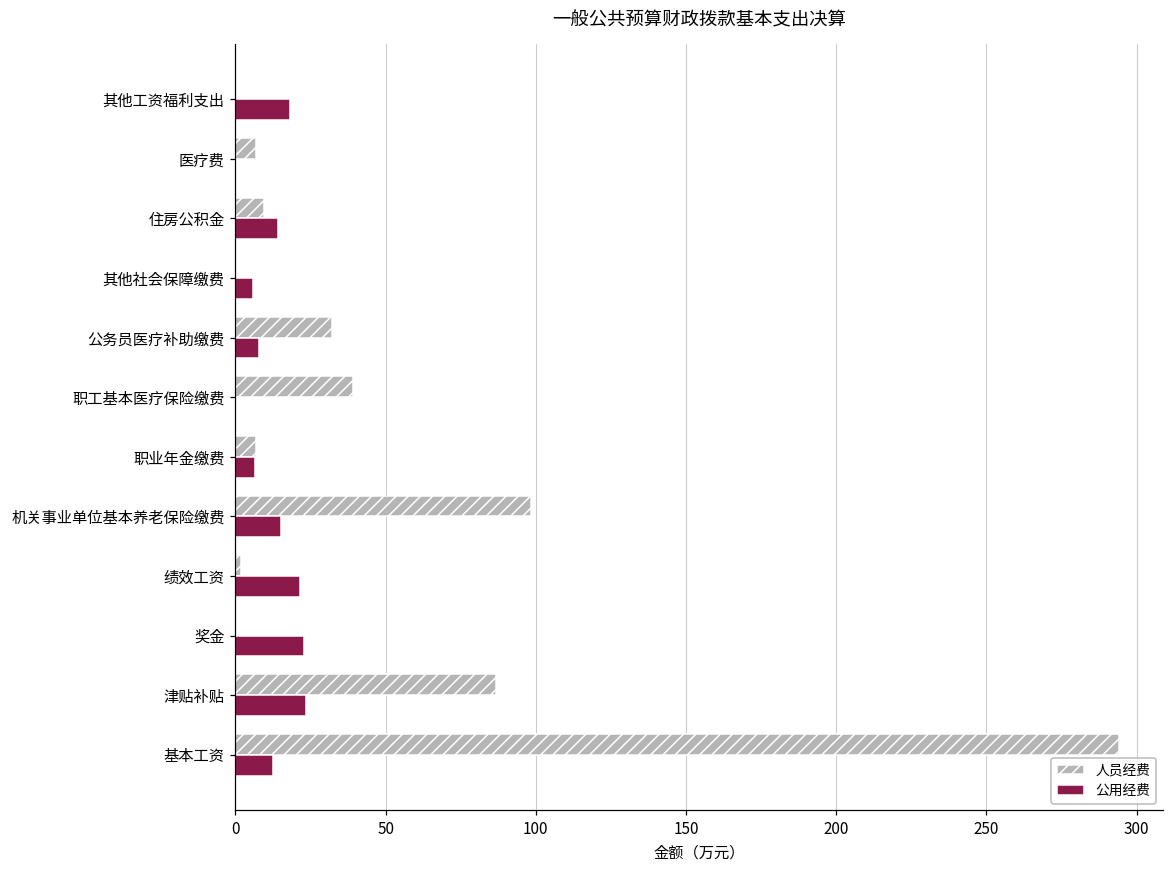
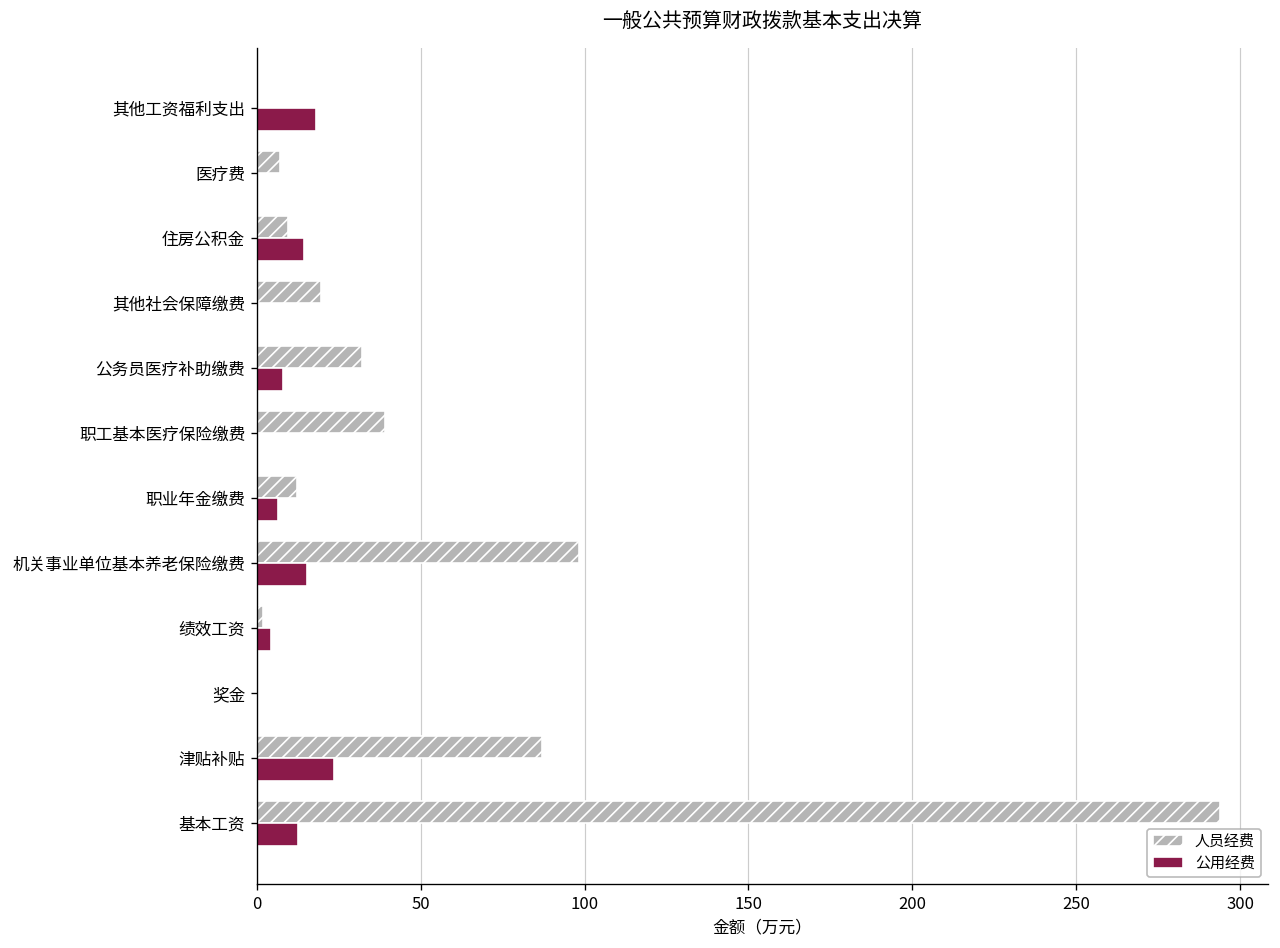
  {
    "人员经费": {
      "其他工资福利支出": 0,
      "医疗费": 7,
      "住房公积金": 10,
-     "其他社会保障缴费": 0,
+     "其他社会保障缴费": 20,
      "公务员医疗补助缴费": 32,
      "职工基本医疗保险缴费": 39,
-     "职业年金缴费": 7,
+     "职业年金缴费": 12,
      "机关事业单位基本养老保险缴费": 98,
      "绩效工资": 2,
      "奖金": 0,
      "津贴补贴": 87,
      "基本工资": 294
    },
    "公用经费": {
      "其他工资福利支出": 18,
      "医疗费": 0,
      "住房公积金": 14,
-     "其他社会保障缴费": 6,
+     "其他社会保障缴费": 0,
      "公务员医疗补助缴费": 8,
      "职工基本医疗保险缴费": 0,
      "职业年金缴费": 7,
      "机关事业单位基本养老保险缴费": 15,
-     "绩效工资": 22,
-     "奖金": 23,
+     "绩效工资": 4,
+     "奖金": 0,
      "津贴补贴": 24,
      "基本工资": 13
    }
  }
